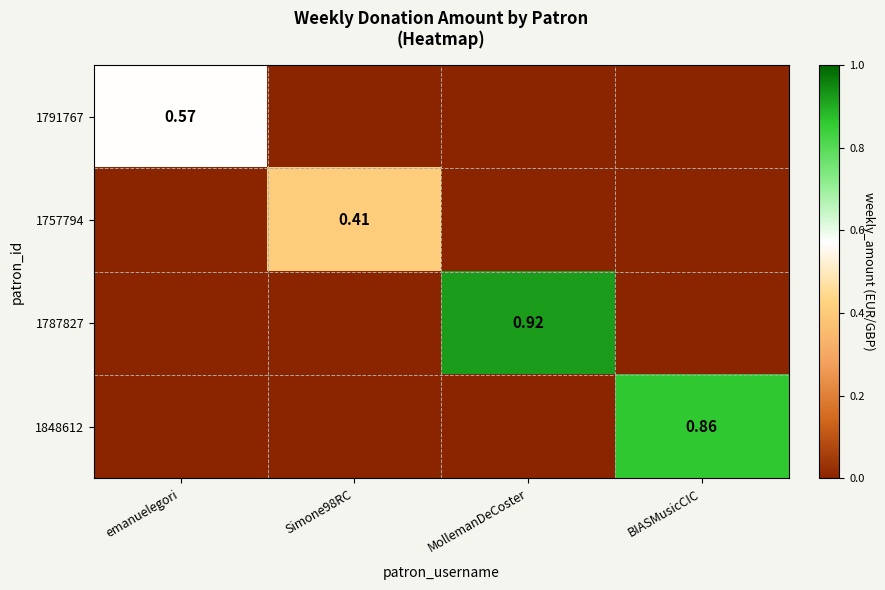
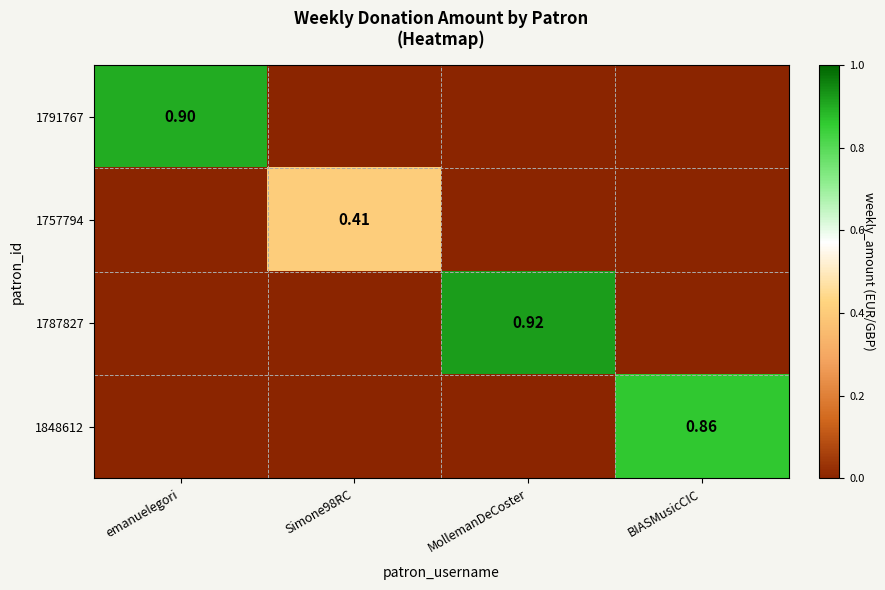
  {
    "1791767": {
-     "emanuelegori": 0.57
+     "emanuelegori": 0.90
    },
    "1757794": {
      "Simone98RC": 0.41
    },
    "1787827": {
      "MollemanDeCoster": 0.92
    },
    "1848612": {
      "BIASMusicCIC": 0.86
    }
  }
